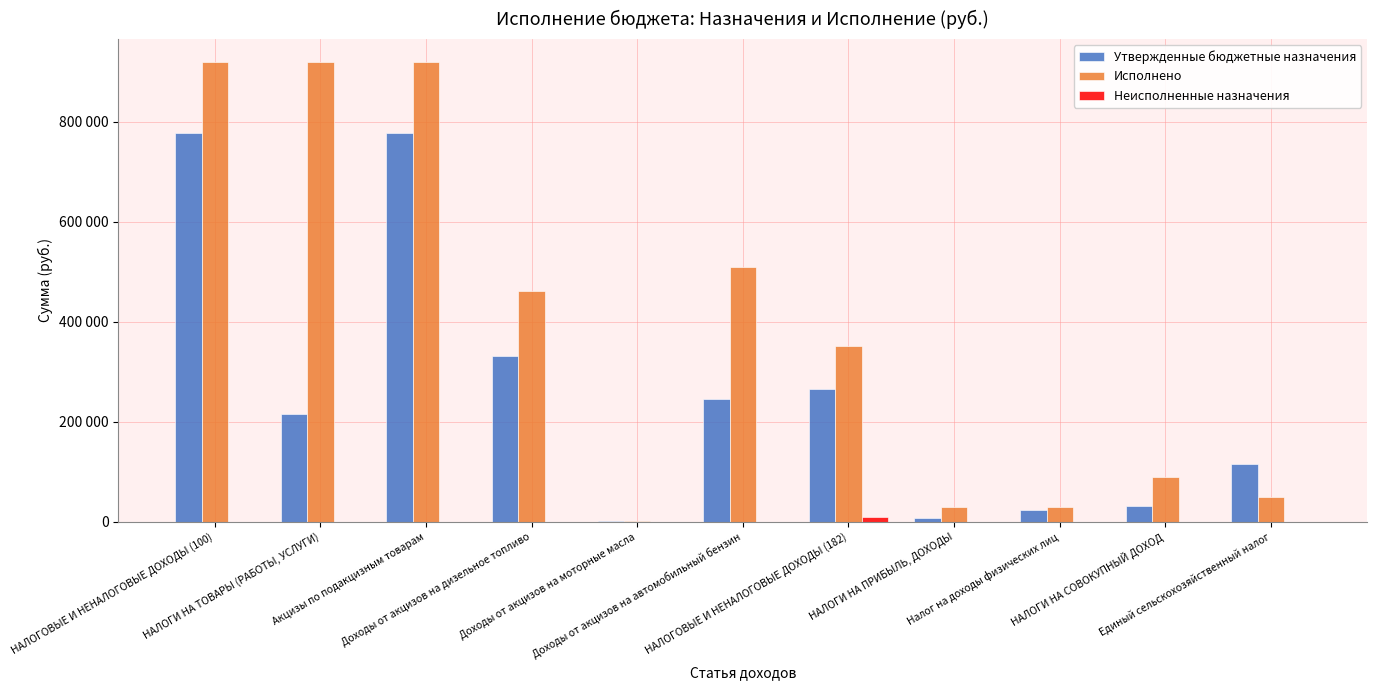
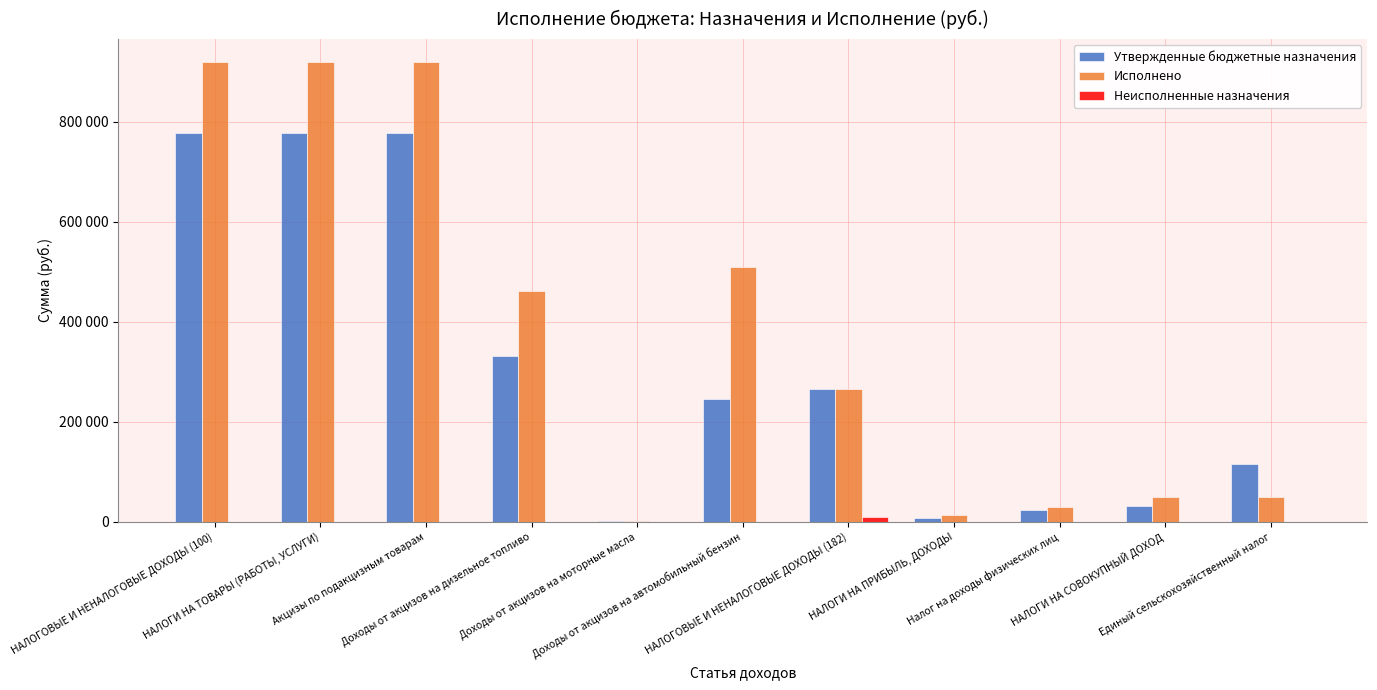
  {
    "Утвержденные бюджетные назначения": {
      "НАЛОГОВЫЕ И НЕНАЛОГОВЫЕ ДОХОДЫ (100)": 780000,
-     "НАЛОГИ НА ТОВАРЫ (РАБОТЫ, УСЛУГИ)": 220000,
+     "НАЛОГИ НА ТОВАРЫ (РАБОТЫ, УСЛУГИ)": 780000,
      "Акцизы по подакцизным товарам": 780000,
      "Доходы от акцизов на дизельное топливо": 330000,
      "Доходы от акцизов на автомобильный бензин": 250000,
      "НАЛОГОВЫЕ И НЕНАЛОГОВЫЕ ДОХОДЫ (182)": 270000,
      "НАЛОГИ НА ПРИБЫЛЬ, ДОХОДЫ": 10000,
      "Налог на доходы физических лиц": 20000,
      "НАЛОГИ НА СОВОКУПНЫЙ ДОХОД": 30000,
      "Единый сельскохозяйственный налог": 120000
    },
    "Исполнено": {
      "НАЛОГОВЫЕ И НЕНАЛОГОВЫЕ ДОХОДЫ (100)": 920000,
      "НАЛОГИ НА ТОВАРЫ (РАБОТЫ, УСЛУГИ)": 920000,
      "Акцизы по подакцизным товарам": 920000,
      "Доходы от акцизов на дизельное топливо": 460000,
      "Доходы от акцизов на автомобильный бензин": 510000,
-     "НАЛОГОВЫЕ И НЕНАЛОГОВЫЕ ДОХОДЫ (182)": 350000,
-     "НАЛОГИ НА ПРИБЫЛЬ, ДОХОДЫ": 30000,
+     "НАЛОГОВЫЕ И НЕНАЛОГОВЫЕ ДОХОДЫ (182)": 270000,
+     "НАЛОГИ НА ПРИБЫЛЬ, ДОХОДЫ": 10000,
      "Налог на доходы физических лиц": 30000,
-     "НАЛОГИ НА СОВОКУПНЫЙ ДОХОД": 90000,
+     "НАЛОГИ НА СОВОКУПНЫЙ ДОХОД": 50000,
      "Единый сельскохозяйственный налог": 50000
    },
    "Неисполненные назначения": {
      "НАЛОГОВЫЕ И НЕНАЛОГОВЫЕ ДОХОДЫ (100)": 0,
      "НАЛОГИ НА ТОВАРЫ (РАБОТЫ, УСЛУГИ)": 0,
      "Акцизы по подакцизным товарам": 0,
      "Доходы от акцизов на дизельное топливо": 0,
      "Доходы от акцизов на моторные масла": 0,
      "Доходы от акцизов на автомобильный бензин": 0,
      "НАЛОГОВЫЕ И НЕНАЛОГОВЫЕ ДОХОДЫ (182)": 10000,
      "НАЛОГИ НА ПРИБЫЛЬ, ДОХОДЫ": 0,
      "Налог на доходы физических лиц": 0
    }
  }
